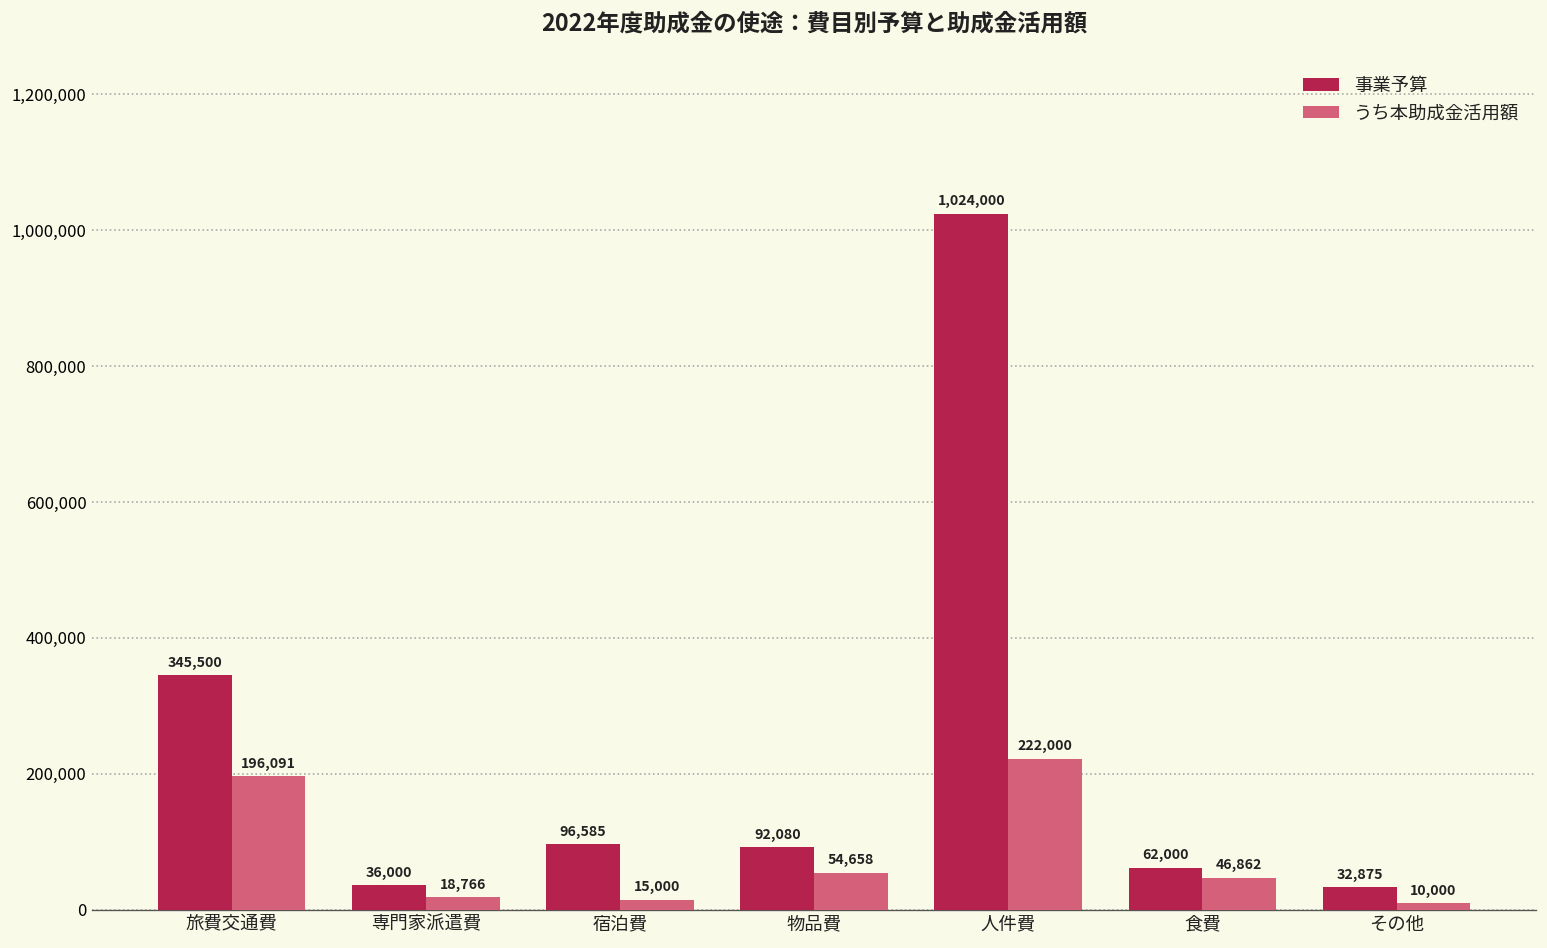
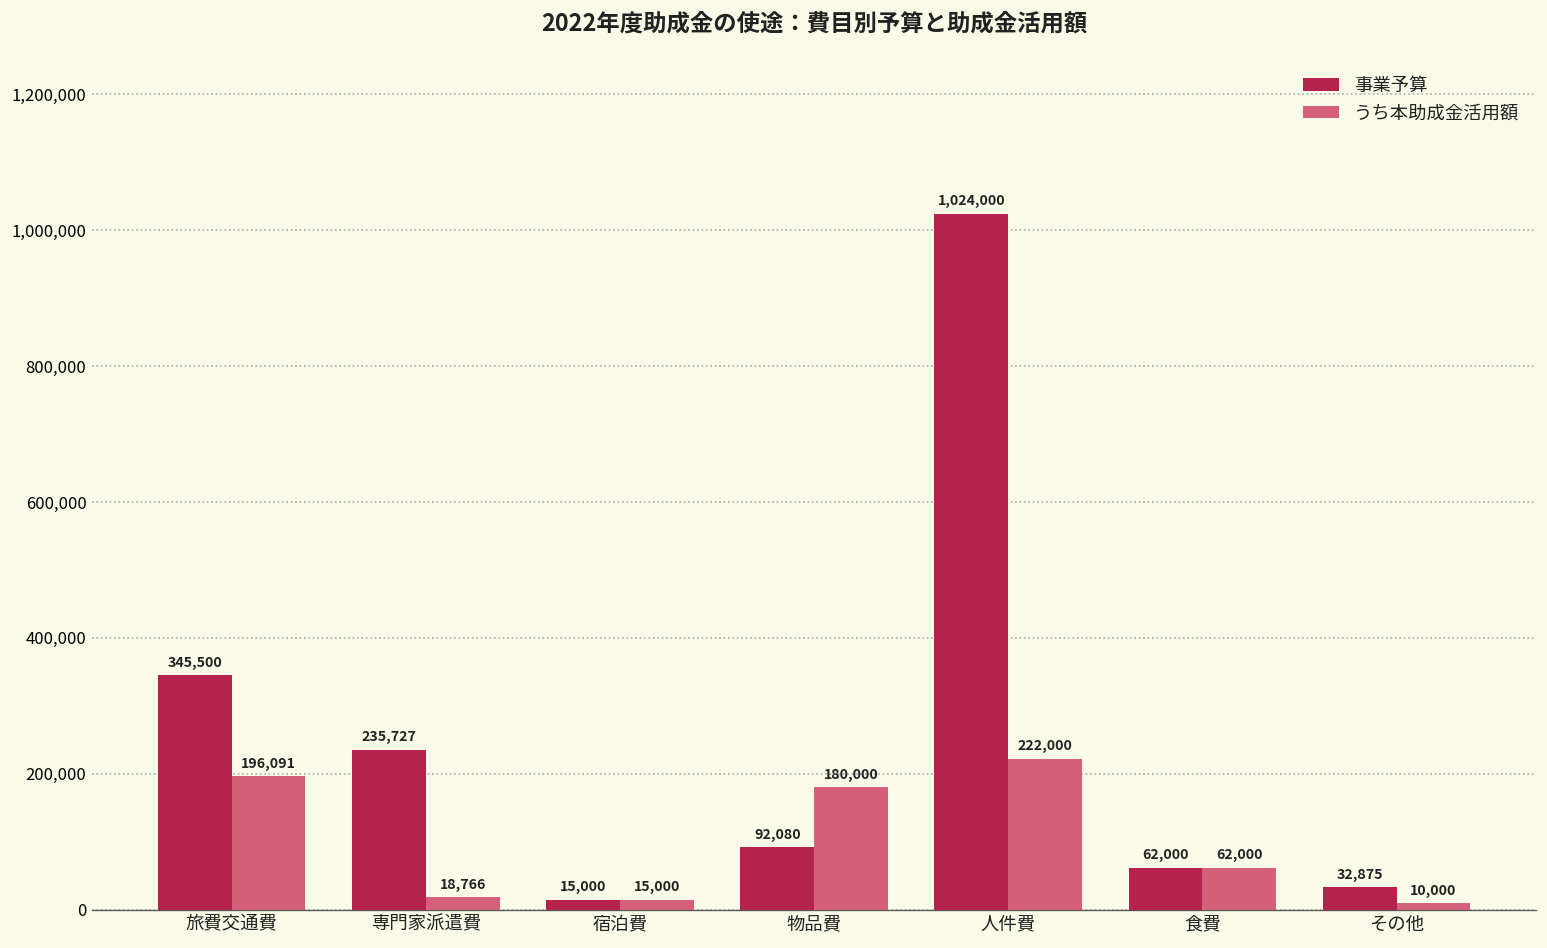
  {
    "事業予算": {
      "旅費交通費": "345,500",
-     "専門家派遣費": "36,000",
-     "宿泊費": "96,585",
+     "専門家派遣費": "235,727",
+     "宿泊費": "15,000",
      "物品費": "92,080",
      "人件費": "1,024,000",
      "食費": "62,000",
      "その他": "32,875"
    },
    "うち本助成金活用額": {
      "旅費交通費": "196,091",
      "専門家派遣費": "18,766",
      "宿泊費": "15,000",
-     "物品費": "54,658",
+     "物品費": "180,000",
      "人件費": "222,000",
-     "食費": "46,862",
+     "食費": "62,000",
      "その他": "10,000"
    }
  }
